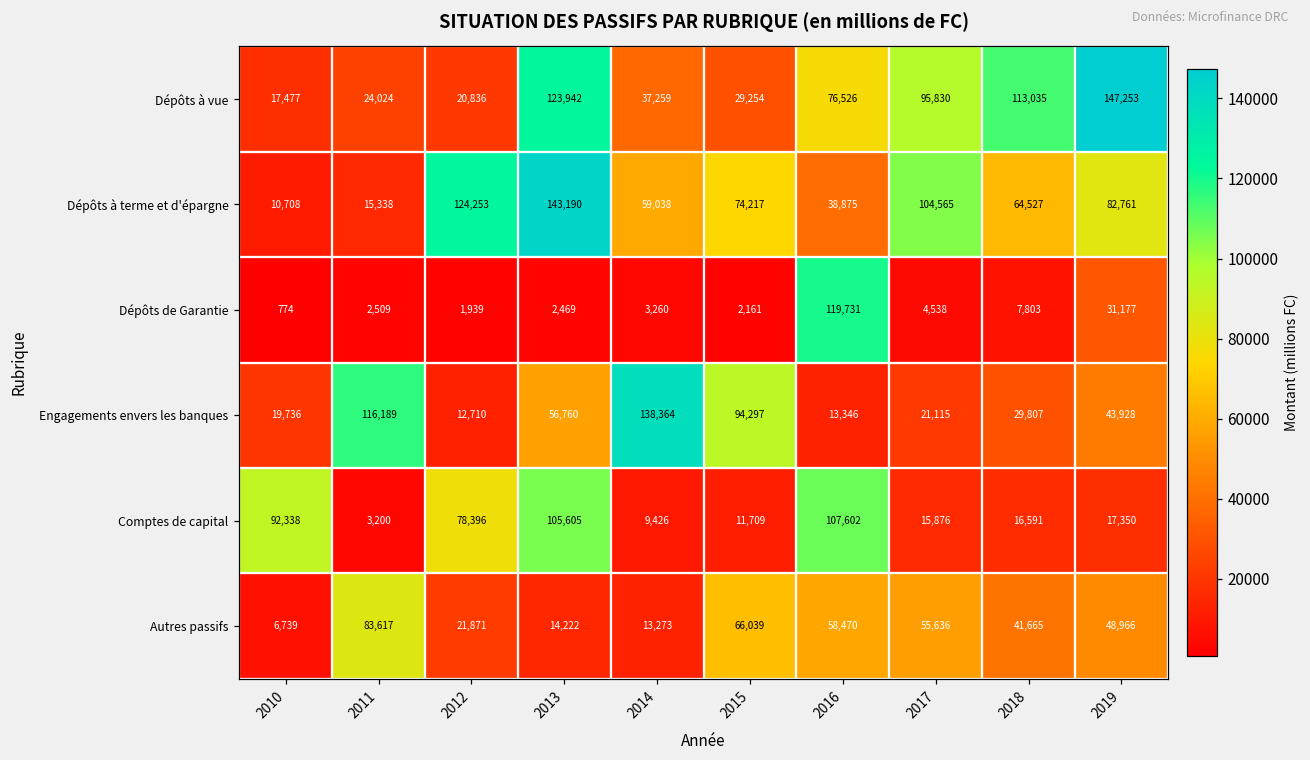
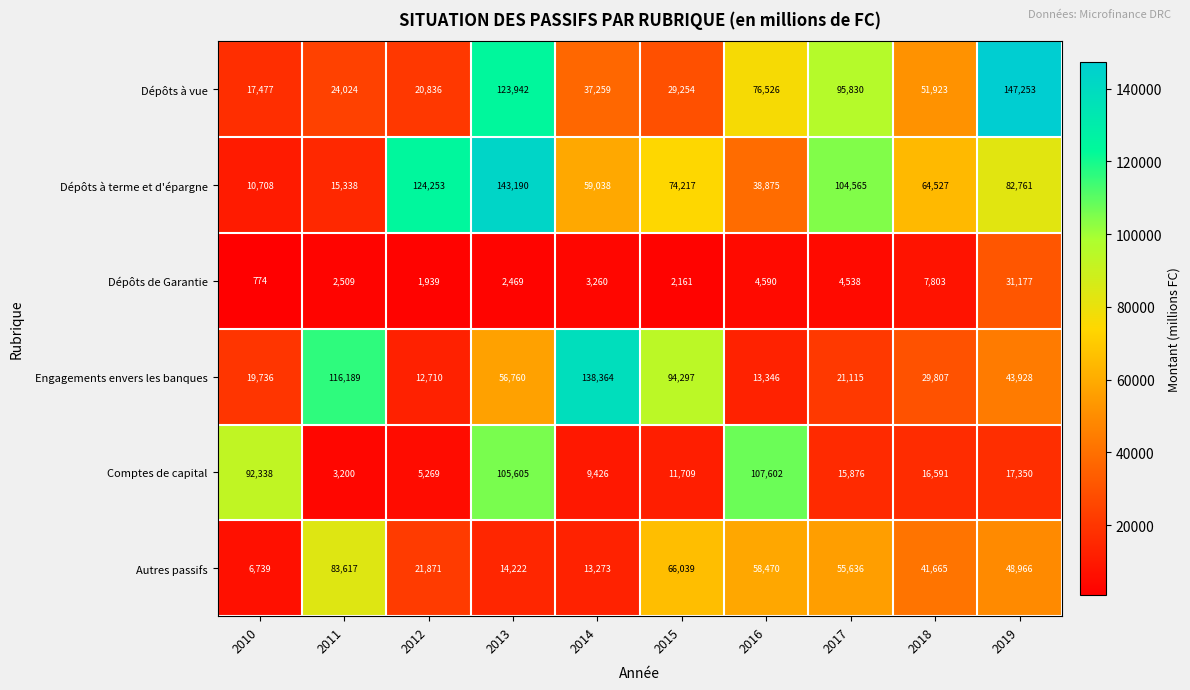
  {
    "Dépôts à vue": {
      "2010": "17,477",
      "2011": "24,024",
      "2012": "20,836",
      "2013": "123,942",
      "2014": "37,259",
      "2015": "29,254",
      "2016": "76,526",
      "2017": "95,830",
-     "2018": "113,035",
+     "2018": "51,923",
      "2019": "147,253"
    },
    "Dépôts à terme et d'épargne": {
      "2010": "10,708",
      "2011": "15,338",
      "2012": "124,253",
      "2013": "143,190",
      "2014": "59,038",
      "2015": "74,217",
      "2016": "38,875",
      "2017": "104,565",
      "2018": "64,527",
      "2019": "82,761"
    },
    "Dépôts de Garantie": {
      "2010": "774",
      "2011": "2,509",
      "2012": "1,939",
      "2013": "2,469",
      "2014": "3,260",
      "2015": "2,161",
-     "2016": "119,731",
+     "2016": "4,590",
      "2017": "4,538",
      "2018": "7,803",
      "2019": "31,177"
    },
    "Engagements envers les banques": {
      "2010": "19,736",
      "2011": "116,189",
      "2012": "12,710",
      "2013": "56,760",
      "2014": "138,364",
      "2015": "94,297",
      "2016": "13,346",
      "2017": "21,115",
      "2018": "29,807",
      "2019": "43,928"
    },
    "Comptes de capital": {
      "2010": "92,338",
      "2011": "3,200",
-     "2012": "78,396",
+     "2012": "5,269",
      "2013": "105,605",
      "2014": "9,426",
      "2015": "11,709",
      "2016": "107,602",
      "2017": "15,876",
      "2018": "16,591",
      "2019": "17,350"
    },
    "Autres passifs": {
      "2010": "6,739",
      "2011": "83,617",
      "2012": "21,871",
      "2013": "14,222",
      "2014": "13,273",
      "2015": "66,039",
      "2016": "58,470",
      "2017": "55,636",
      "2018": "41,665",
      "2019": "48,966"
    }
  }
